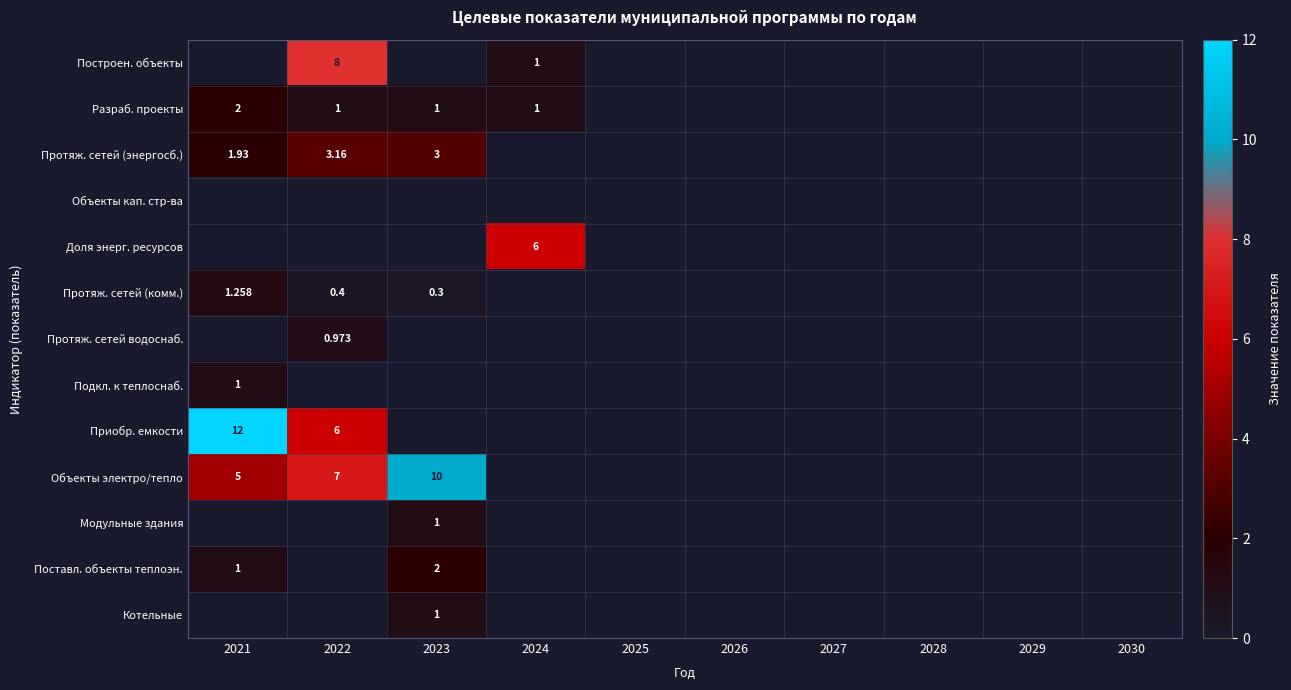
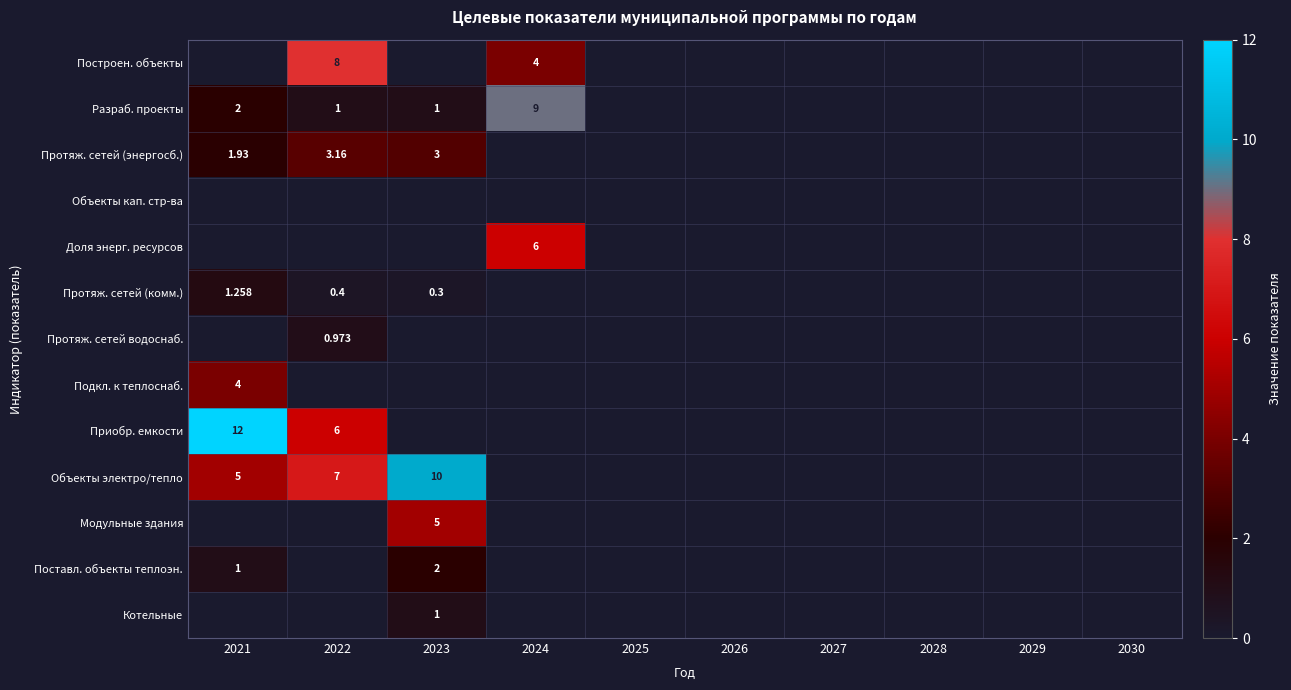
  {
    "Построен. объекты": {
      "2022": 8,
-     "2024": 1
+     "2024": 4
    },
    "Разраб. проекты": {
      "2021": 2,
      "2022": 1,
      "2023": 1,
-     "2024": 1
+     "2024": 9
    },
    "Протяж. сетей (энергосб.)": {
      "2021": 1.93,
      "2022": 3.16,
      "2023": 3
    },
    "Доля энерг. ресурсов": {
      "2024": 6
    },
    "Протяж. сетей (комм.)": {
      "2021": 1.258,
      "2022": 0.4,
      "2023": 0.3
    },
    "Протяж. сетей водоснаб.": {
      "2022": 0.973
    },
    "Подкл. к теплоснаб.": {
-     "2021": 1
+     "2021": 4
    },
    "Приобр. емкости": {
      "2021": 12,
      "2022": 6
    },
    "Объекты электро/тепло": {
      "2021": 5,
      "2022": 7,
      "2023": 10
    },
    "Модульные здания": {
-     "2023": 1
+     "2023": 5
    },
    "Поставл. объекты теплоэн.": {
      "2021": 1,
      "2023": 2
    },
    "Котельные": {
      "2023": 1
    }
  }
